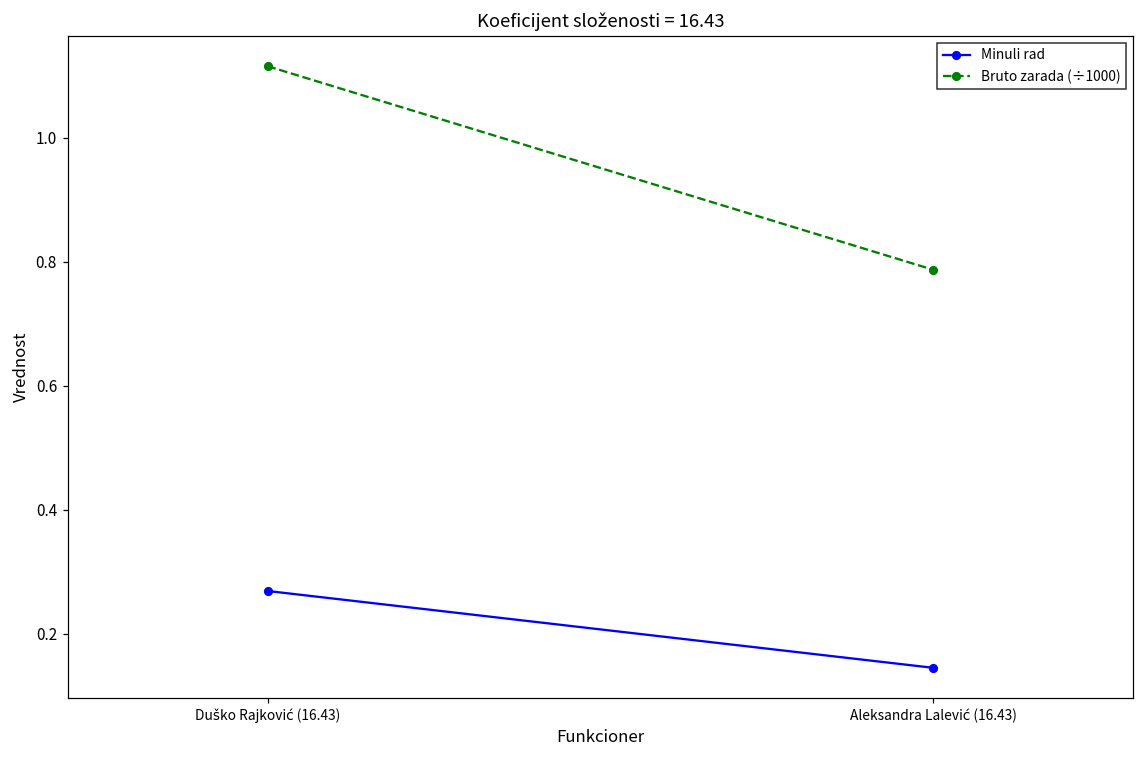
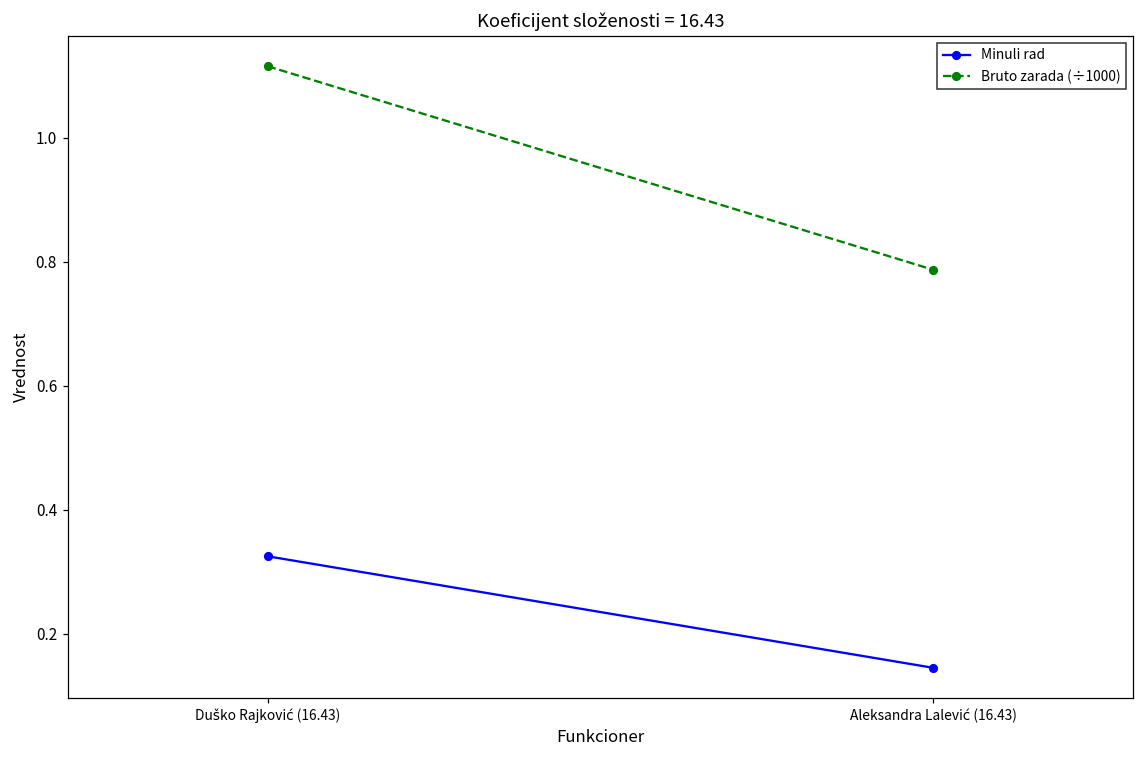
  {
    "Minuli rad": {
-     "Duško Rajković (16.43)": 0.27,
+     "Duško Rajković (16.43)": 0.33,
      "Aleksandra Lalević (16.43)": 0.15
    },
    "Bruto zarada (÷1000)": {
      "Duško Rajković (16.43)": 1.12,
      "Aleksandra Lalević (16.43)": 0.79
    }
  }
